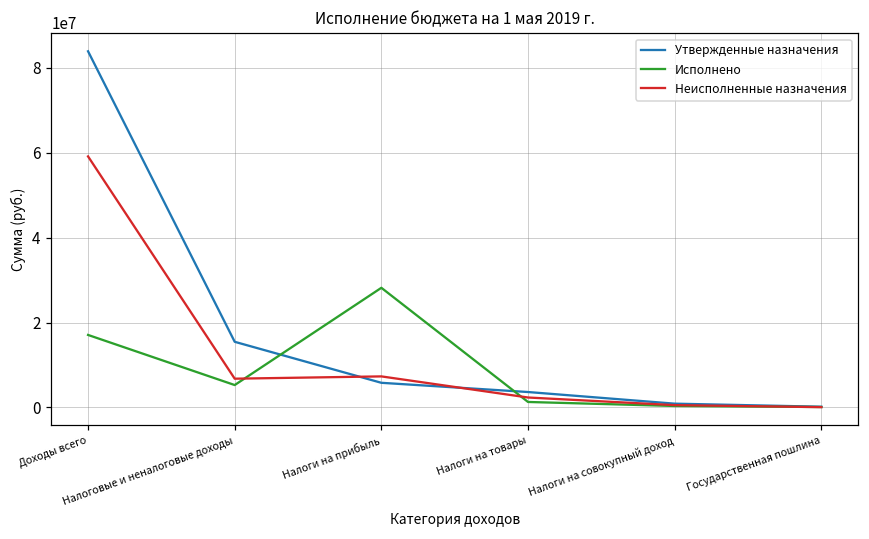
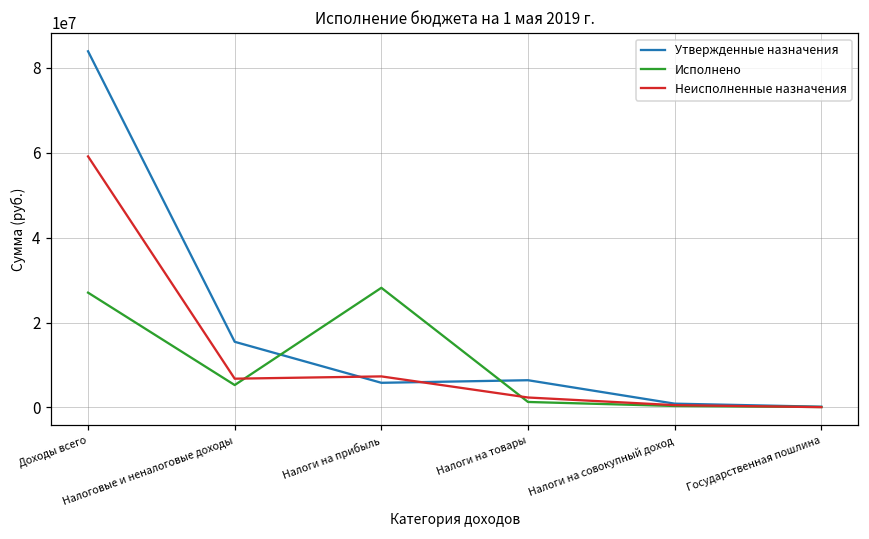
  {
    "Утвержденные назначения": {
      "Доходы всего": 84000000,
      "Налоговые и неналоговые доходы": 15000000,
      "Налоги на прибыль": 6000000,
-     "Налоги на товары": 4000000
+     "Налоги на товары": 6000000
    },
    "Исполнено": {
-     "Доходы всего": 17000000,
+     "Доходы всего": 27000000,
      "Налоговые и неналоговые доходы": 5000000,
      "Налоги на прибыль": 28000000,
      "Налоги на товары": 1000000
    },
    "Неисполненные назначения": {
      "Доходы всего": 59000000,
      "Налоговые и неналоговые доходы": 7000000,
      "Налоги на прибыль": 7000000,
      "Налоги на товары": 2000000
    }
  }
